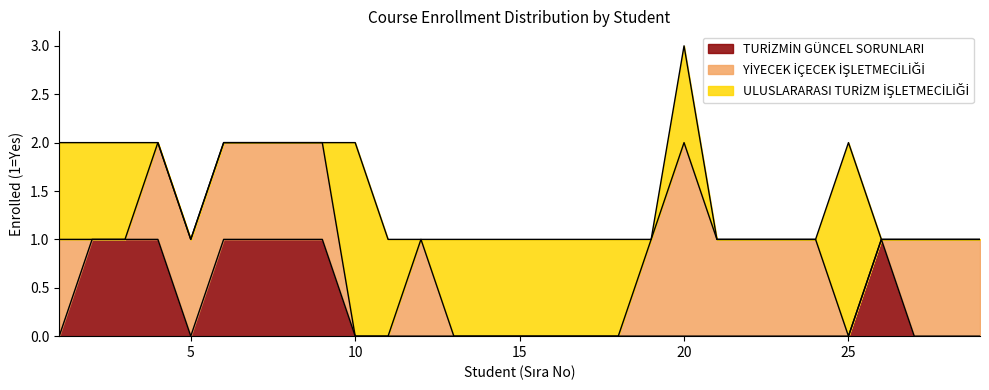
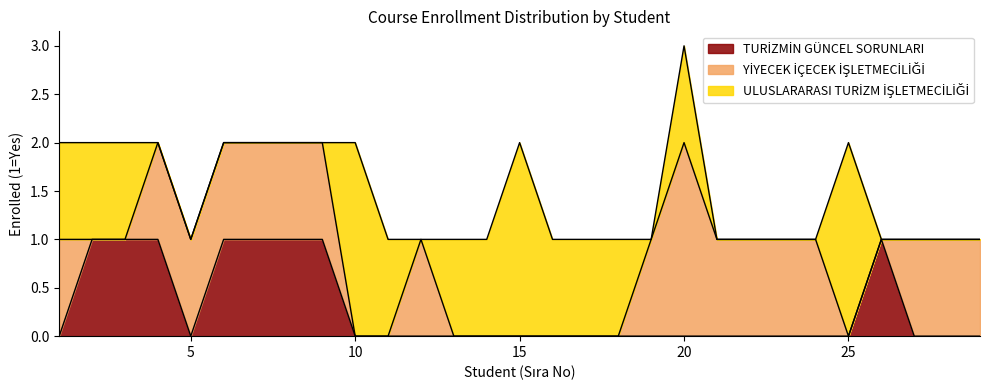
  {
    "TURİZMİN GÜNCEL SORUNLARI": {
      "5": 0,
      "20": 0
    },
    "YİYECEK İÇECEK İŞLETMECİLİĞİ": {
      "20": 2
    },
    "ULUSLARARASI TURİZM İŞLETMECİLİĞİ": {
      "10": 2,
-     "15": 1,
+     "15": 2,
      "20": 1,
      "25": 2
    }
  }
